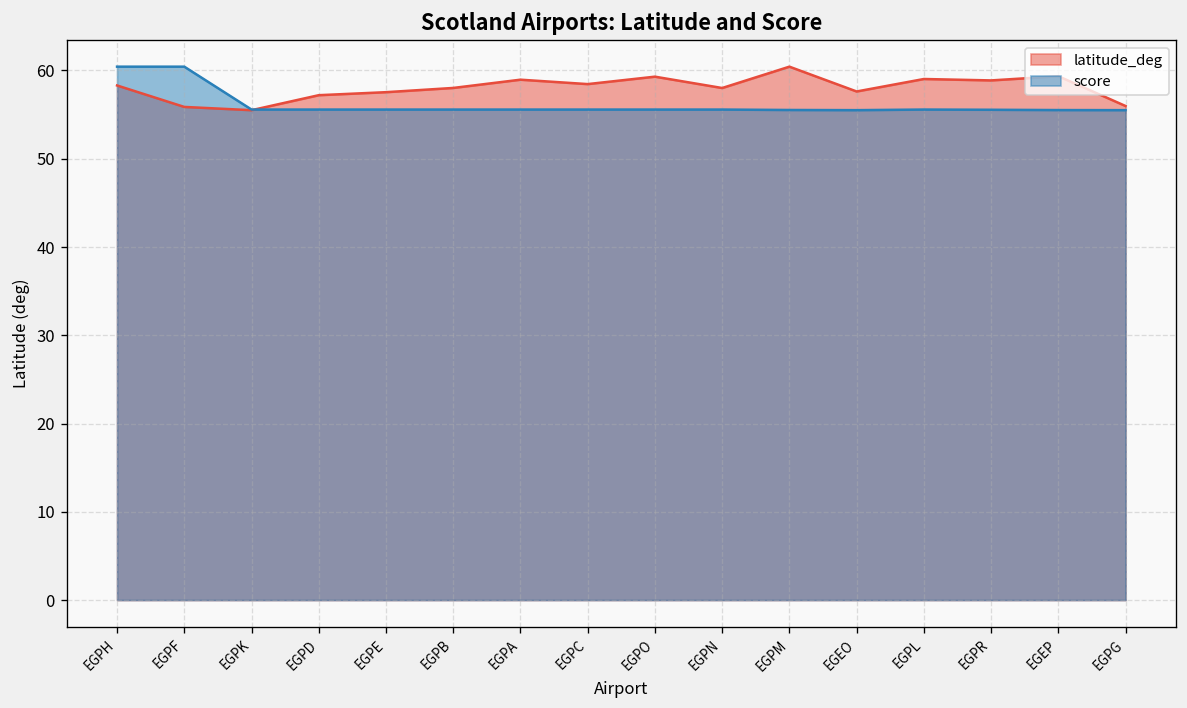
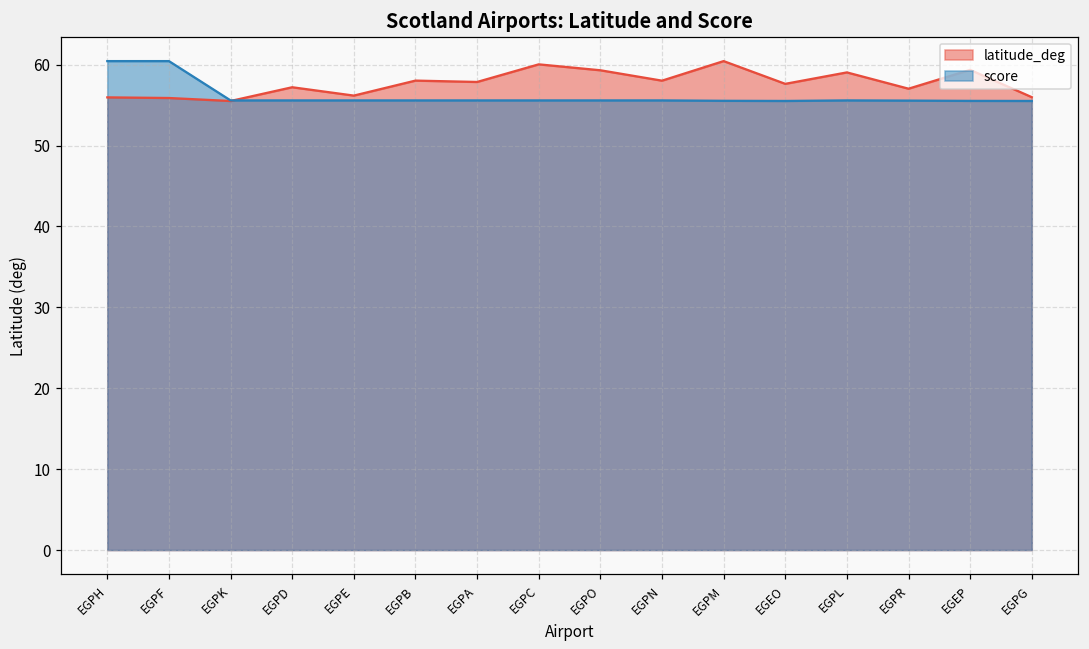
  {
    "latitude_deg": {
-     "EGPH": 58,
+     "EGPH": 56,
      "EGPF": 56,
      "EGPD": 57,
-     "EGPE": 58,
+     "EGPE": 56,
      "EGPB": 58,
-     "EGPA": 59,
-     "EGPC": 58,
+     "EGPA": 58,
+     "EGPC": 60,
      "EGPO": 59,
      "EGPN": 58,
      "EGPM": 60,
      "EGEO": 58,
      "EGPL": 59,
-     "EGPR": 59,
+     "EGPR": 57,
      "EGPG": 56
    },
    "score": {
      "EGPH": 60,
      "EGPF": 60,
      "EGPD": 56,
      "EGPE": 56,
      "EGPB": 56,
      "EGPA": 56,
      "EGPC": 56,
      "EGPO": 56,
      "EGPN": 56,
      "EGPM": 56,
      "EGEO": 56,
      "EGPL": 56,
      "EGPR": 56,
      "EGEP": 56,
      "EGPG": 56
    }
  }
